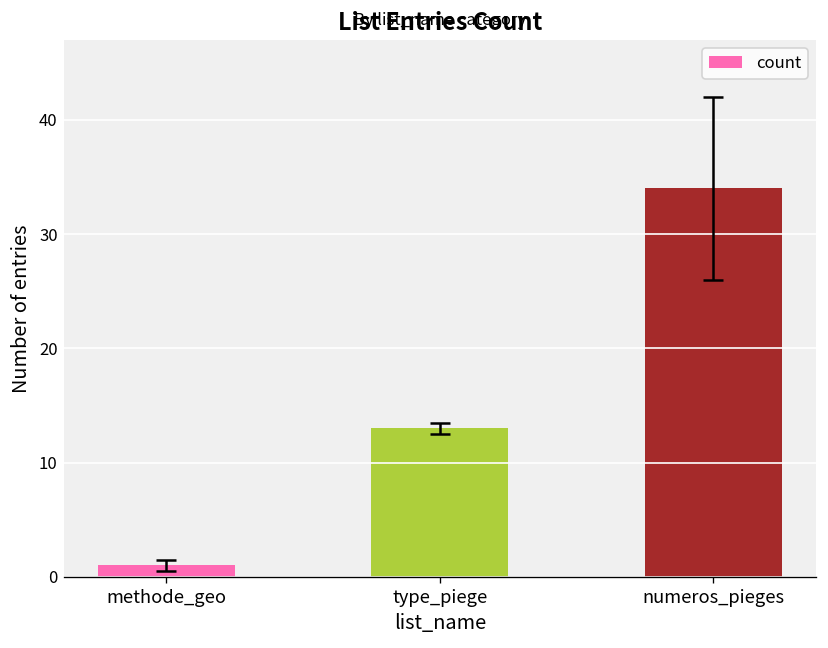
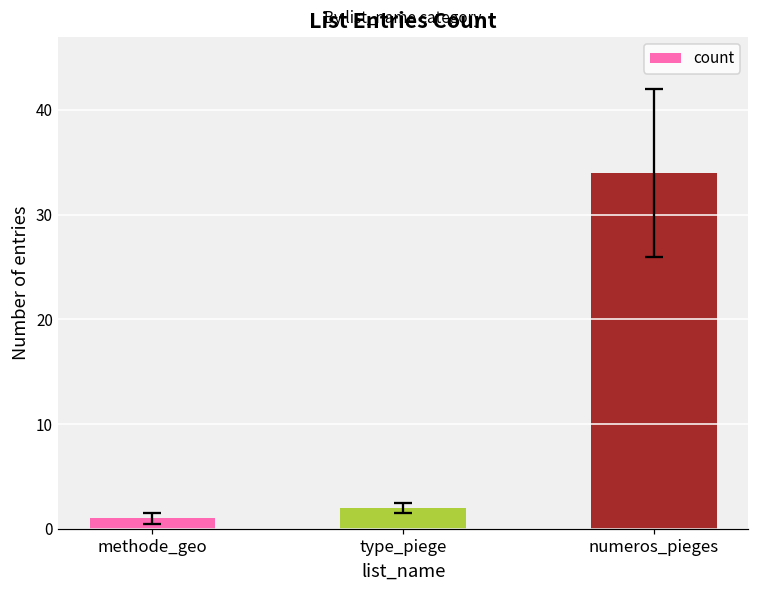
  {
    "count": {
      "methode_geo": 1,
-     "type_piege": 13,
+     "type_piege": 2,
      "numeros_pieges": 34
    }
  }
